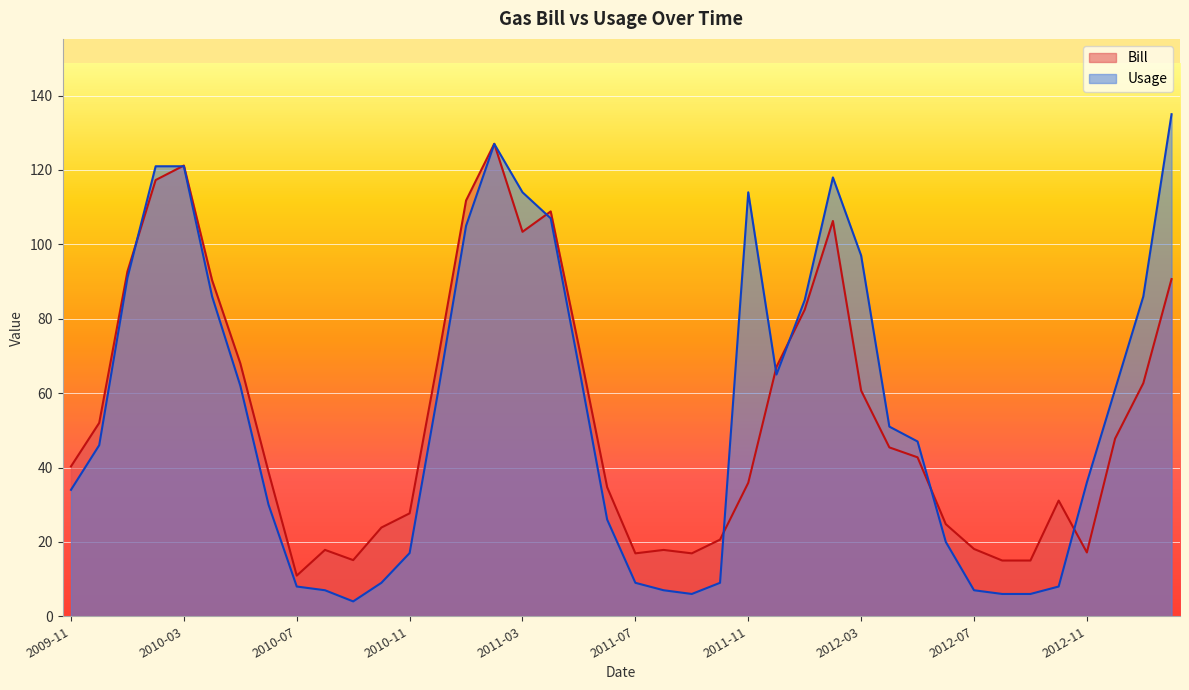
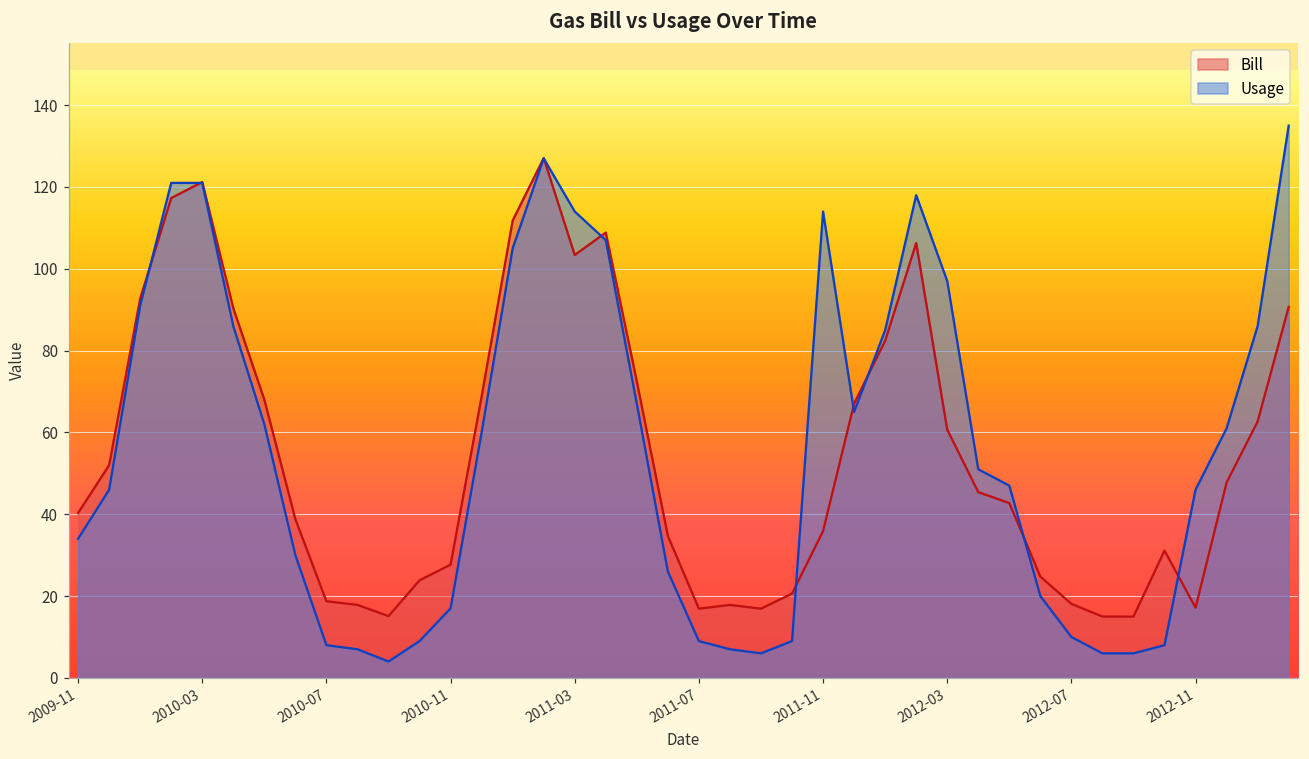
  {
    "Bill": {
      "2009-11": 40,
-     "2010-07": 11,
+     "2010-07": 19,
      "2010-11": 28,
      "2011-03": 103,
      "2011-07": 17,
      "2011-11": 36,
      "2012-03": 61,
      "2012-07": 18,
      "2012-11": 17
    },
    "Usage": {
      "2009-11": 34,
      "2010-07": 8,
      "2010-11": 17,
      "2011-03": 114,
      "2011-07": 9,
      "2011-11": 114,
      "2012-03": 97,
-     "2012-07": 7,
-     "2012-11": 36
+     "2012-07": 10,
+     "2012-11": 46
    }
  }
